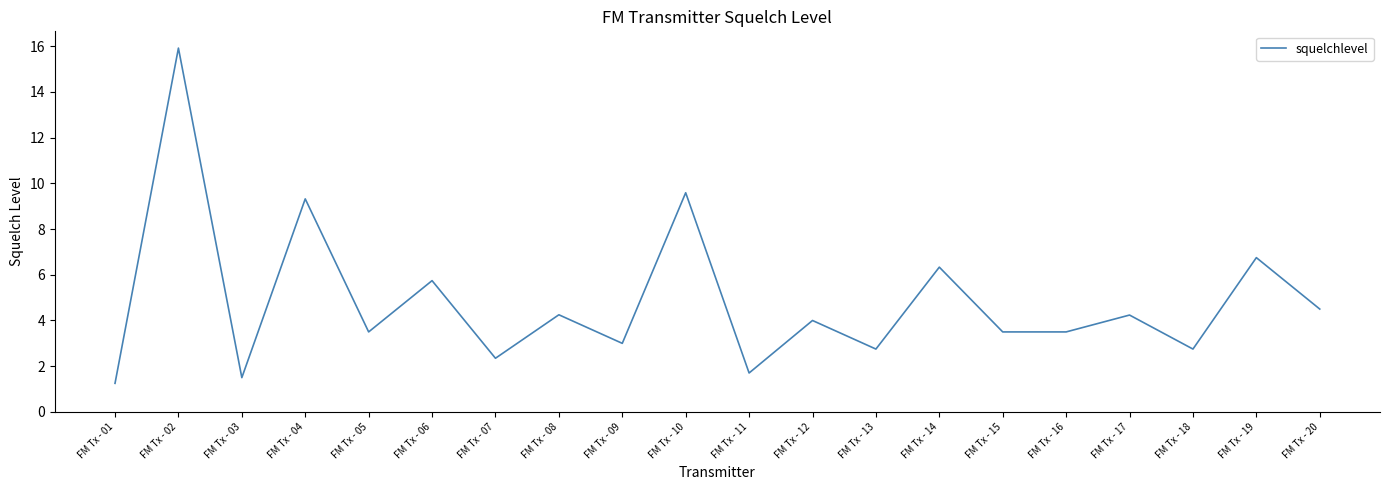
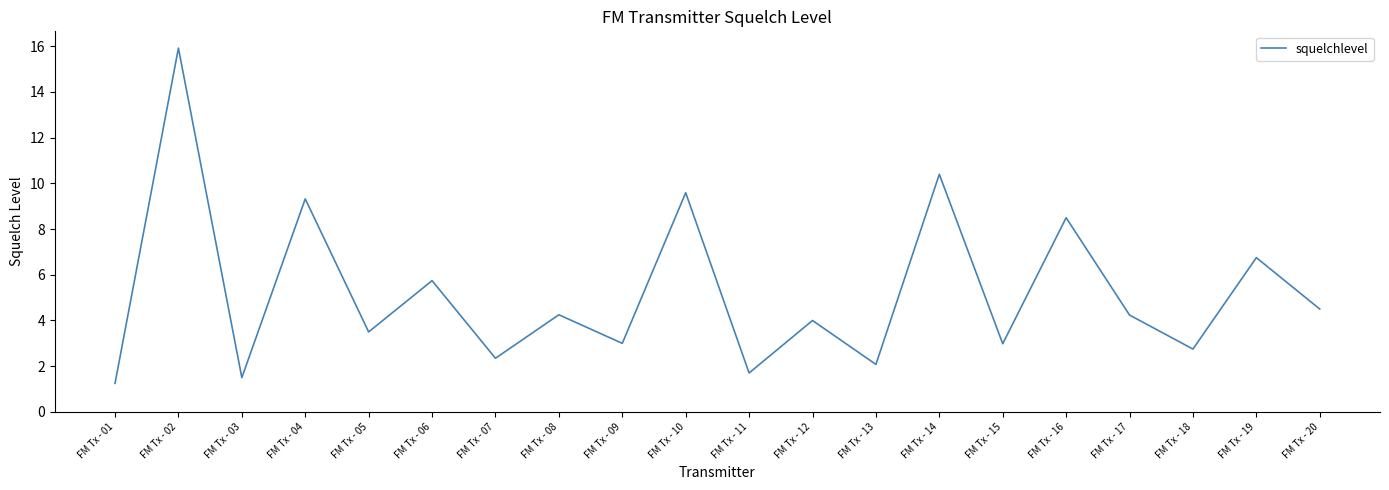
  {
    "FM Tx - 01": 1.2,
    "FM Tx - 02": 15.9,
    "FM Tx - 03": 1.5,
    "FM Tx - 04": 9.3,
    "FM Tx - 05": 3.5,
    "FM Tx - 06": 5.7,
    "FM Tx - 07": 2.3,
    "FM Tx - 08": 4.2,
    "FM Tx - 09": 3.0,
    "FM Tx - 10": 9.6,
    "FM Tx - 11": 1.7,
    "FM Tx - 12": 4.0,
-   "FM Tx - 13": 2.7,
-   "FM Tx - 14": 6.3,
-   "FM Tx - 15": 3.5,
-   "FM Tx - 16": 3.5,
+   "FM Tx - 13": 2.1,
+   "FM Tx - 14": 10.4,
+   "FM Tx - 15": 3.0,
+   "FM Tx - 16": 8.5,
    "FM Tx - 17": 4.2,
    "FM Tx - 18": 2.7,
    "FM Tx - 19": 6.7,
    "FM Tx - 20": 4.5
  }
